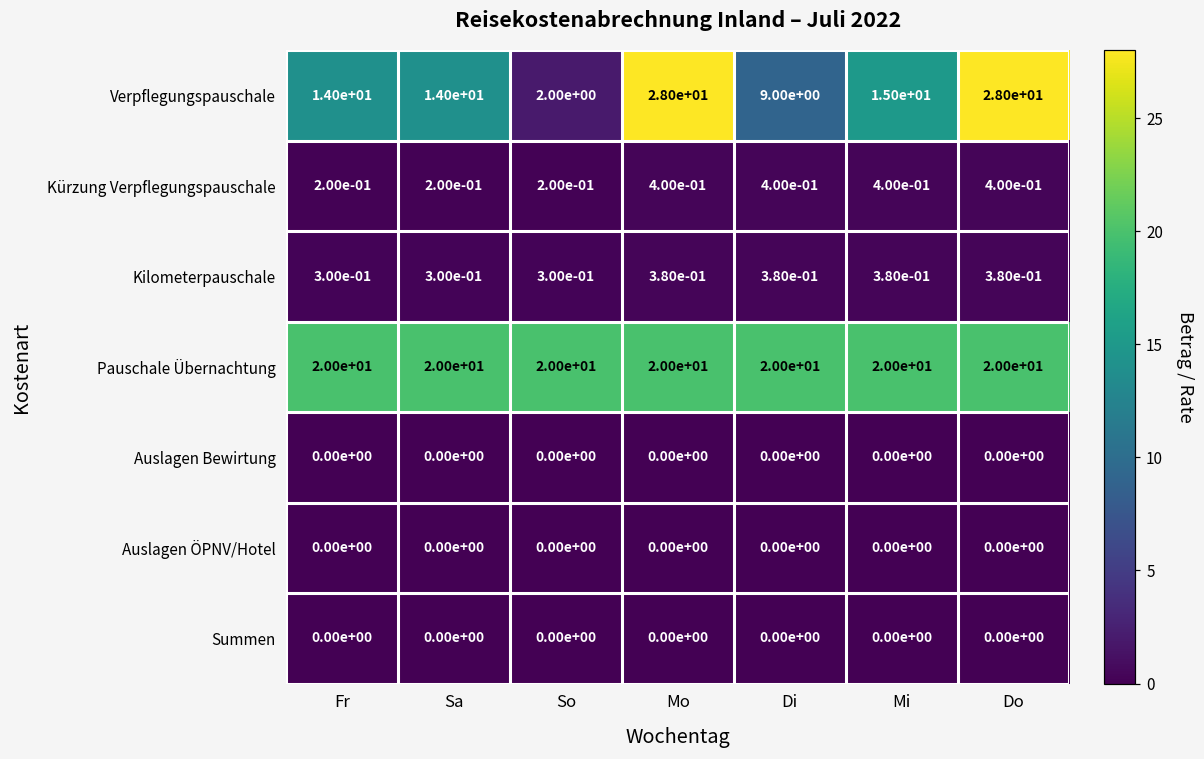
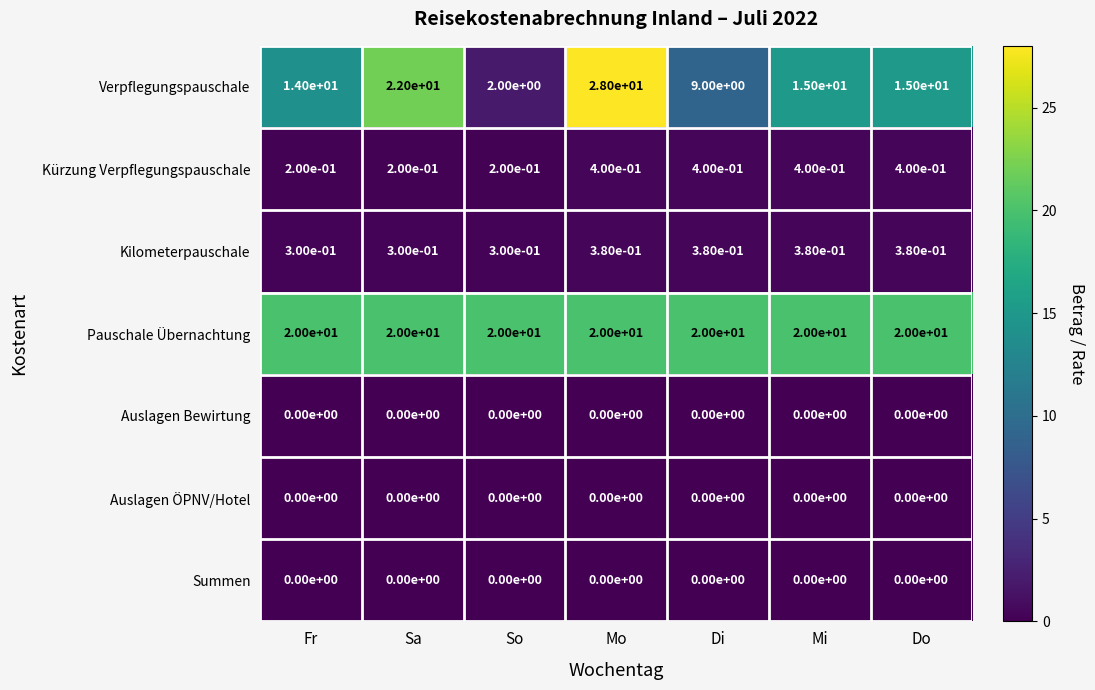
  {
    "Verpflegungspauschale": {
      "Fr": "1.40e+01",
-     "Sa": "1.40e+01",
+     "Sa": "2.20e+01",
      "So": "2.00e+00",
      "Mo": "2.80e+01",
      "Di": "9.00e+00",
      "Mi": "1.50e+01",
-     "Do": "2.80e+01"
+     "Do": "1.50e+01"
    },
    "Kürzung Verpflegungspauschale": {
      "Fr": "2.00e-01",
      "Sa": "2.00e-01",
      "So": "2.00e-01",
      "Mo": "4.00e-01",
      "Di": "4.00e-01",
      "Mi": "4.00e-01",
      "Do": "4.00e-01"
    },
    "Kilometerpauschale": {
      "Fr": "3.00e-01",
      "Sa": "3.00e-01",
      "So": "3.00e-01",
      "Mo": "3.80e-01",
      "Di": "3.80e-01",
      "Mi": "3.80e-01",
      "Do": "3.80e-01"
    },
    "Pauschale Übernachtung": {
      "Fr": "2.00e+01",
      "Sa": "2.00e+01",
      "So": "2.00e+01",
      "Mo": "2.00e+01",
      "Di": "2.00e+01",
      "Mi": "2.00e+01",
      "Do": "2.00e+01"
    },
    "Auslagen Bewirtung": {
      "Fr": "0.00e+00",
      "Sa": "0.00e+00",
      "So": "0.00e+00",
      "Mo": "0.00e+00",
      "Di": "0.00e+00",
      "Mi": "0.00e+00",
      "Do": "0.00e+00"
    },
    "Auslagen ÖPNV/Hotel": {
      "Fr": "0.00e+00",
      "Sa": "0.00e+00",
      "So": "0.00e+00",
      "Mo": "0.00e+00",
      "Di": "0.00e+00",
      "Mi": "0.00e+00",
      "Do": "0.00e+00"
    },
    "Summen": {
      "Fr": "0.00e+00",
      "Sa": "0.00e+00",
      "So": "0.00e+00",
      "Mo": "0.00e+00",
      "Di": "0.00e+00",
      "Mi": "0.00e+00",
      "Do": "0.00e+00"
    }
  }
